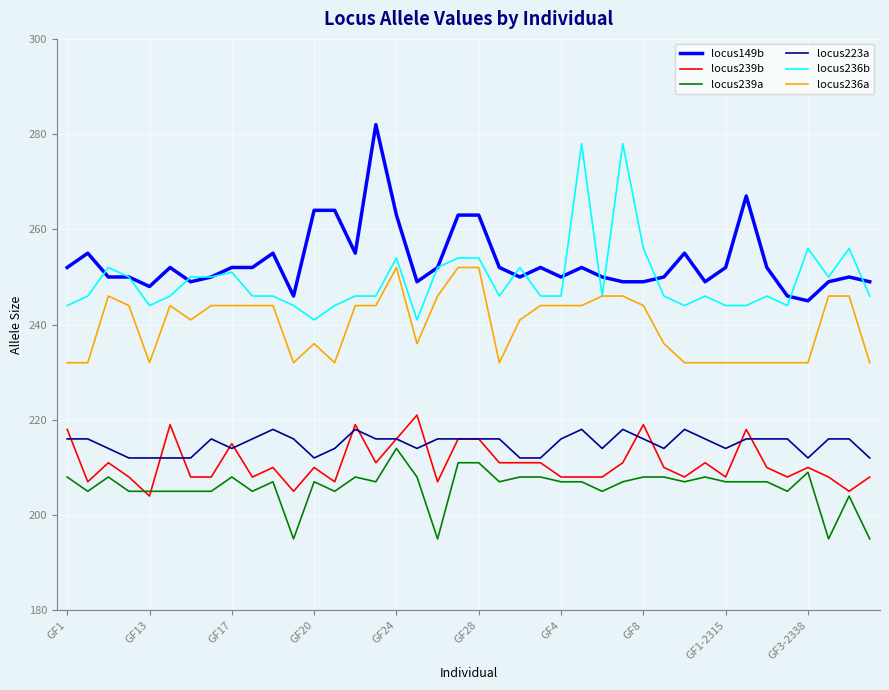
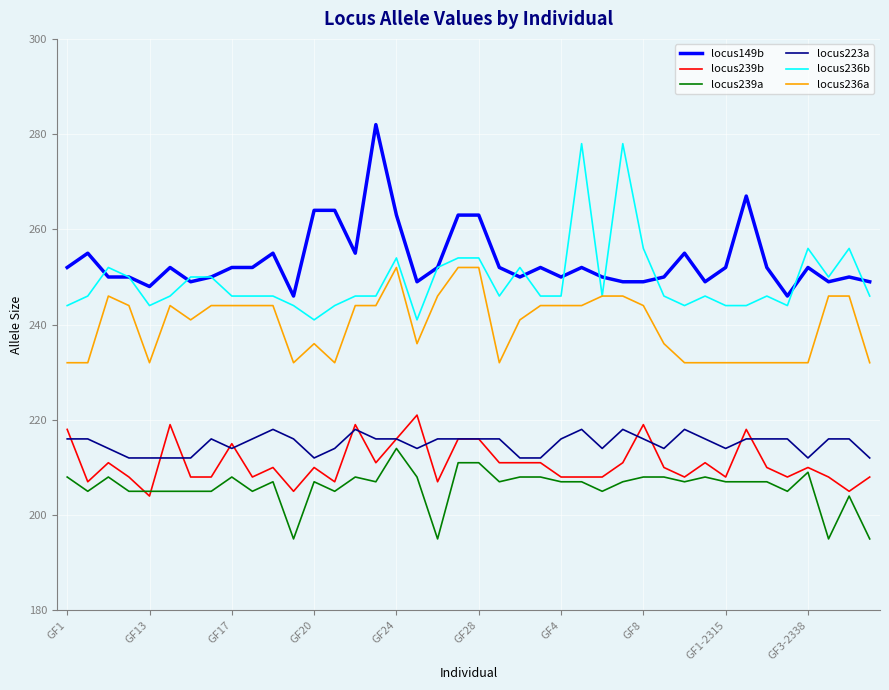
  {
    "locus149b": {
      "GF1": 252,
      "GF13": 248,
      "GF17": 252,
      "GF20": 264,
      "GF24": 263,
      "GF28": 263,
      "GF4": 250,
      "GF8": 249,
      "GF1-2315": 252,
-     "GF3-2338": 245
+     "GF3-2338": 252
    },
    "locus239b": {
      "GF1": 218,
      "GF13": 204,
      "GF17": 215,
      "GF20": 210,
      "GF4": 208,
      "GF8": 219,
      "GF1-2315": 208,
      "GF3-2338": 210
    },
    "locus239a": {
      "GF1": 208,
      "GF13": 205,
      "GF17": 208,
      "GF20": 207,
      "GF24": 214,
      "GF28": 211,
      "GF4": 207,
      "GF8": 208,
      "GF1-2315": 207,
      "GF3-2338": 209
    },
    "locus223a": {
      "GF1": 216,
      "GF13": 212,
      "GF17": 214,
      "GF20": 212,
      "GF4": 216,
      "GF8": 216,
      "GF1-2315": 214,
      "GF3-2338": 212
    },
    "locus236b": {
      "GF1": 244,
      "GF13": 244,
-     "GF17": 251,
+     "GF17": 246,
      "GF20": 241,
      "GF24": 254,
      "GF28": 254,
      "GF4": 246,
      "GF8": 256,
      "GF1-2315": 244,
      "GF3-2338": 256
    },
    "locus236a": {
      "GF1": 232,
      "GF13": 232,
      "GF17": 244,
      "GF20": 236,
      "GF24": 252,
      "GF28": 252,
      "GF4": 244,
      "GF8": 244,
      "GF1-2315": 232,
      "GF3-2338": 232
    }
  }
